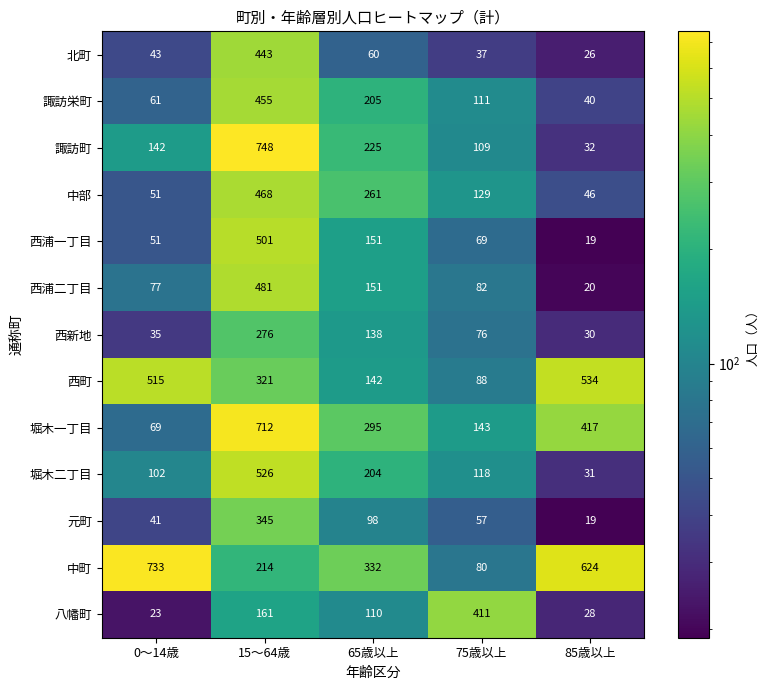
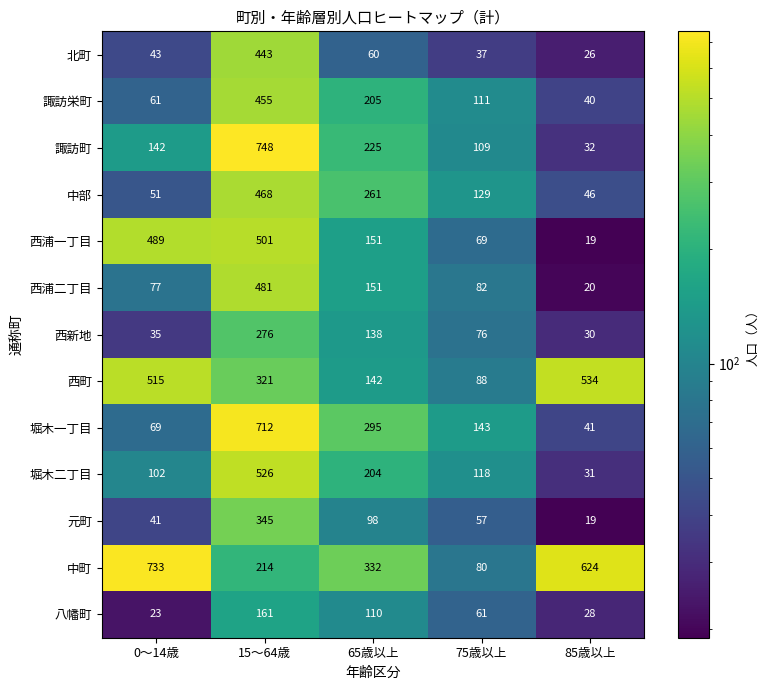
  {
    "北町": {
      "0～14歳": 43,
      "15～64歳": 443,
      "65歳以上": 60,
      "75歳以上": 37,
      "85歳以上": 26
    },
    "諏訪栄町": {
      "0～14歳": 61,
      "15～64歳": 455,
      "65歳以上": 205,
      "75歳以上": 111,
      "85歳以上": 40
    },
    "諏訪町": {
      "0～14歳": 142,
      "15～64歳": 748,
      "65歳以上": 225,
      "75歳以上": 109,
      "85歳以上": 32
    },
    "中部": {
      "0～14歳": 51,
      "15～64歳": 468,
      "65歳以上": 261,
      "75歳以上": 129,
      "85歳以上": 46
    },
    "西浦一丁目": {
-     "0～14歳": 51,
+     "0～14歳": 489,
      "15～64歳": 501,
      "65歳以上": 151,
      "75歳以上": 69,
      "85歳以上": 19
    },
    "西浦二丁目": {
      "0～14歳": 77,
      "15～64歳": 481,
      "65歳以上": 151,
      "75歳以上": 82,
      "85歳以上": 20
    },
    "西新地": {
      "0～14歳": 35,
      "15～64歳": 276,
      "65歳以上": 138,
      "75歳以上": 76,
      "85歳以上": 30
    },
    "西町": {
      "0～14歳": 515,
      "15～64歳": 321,
      "65歳以上": 142,
      "75歳以上": 88,
      "85歳以上": 534
    },
    "堀木一丁目": {
      "0～14歳": 69,
      "15～64歳": 712,
      "65歳以上": 295,
      "75歳以上": 143,
-     "85歳以上": 417
+     "85歳以上": 41
    },
    "堀木二丁目": {
      "0～14歳": 102,
      "15～64歳": 526,
      "65歳以上": 204,
      "75歳以上": 118,
      "85歳以上": 31
    },
    "元町": {
      "0～14歳": 41,
      "15～64歳": 345,
      "65歳以上": 98,
      "75歳以上": 57,
      "85歳以上": 19
    },
    "中町": {
      "0～14歳": 733,
      "15～64歳": 214,
      "65歳以上": 332,
      "75歳以上": 80,
      "85歳以上": 624
    },
    "八幡町": {
      "0～14歳": 23,
      "15～64歳": 161,
      "65歳以上": 110,
-     "75歳以上": 411,
+     "75歳以上": 61,
      "85歳以上": 28
    }
  }
